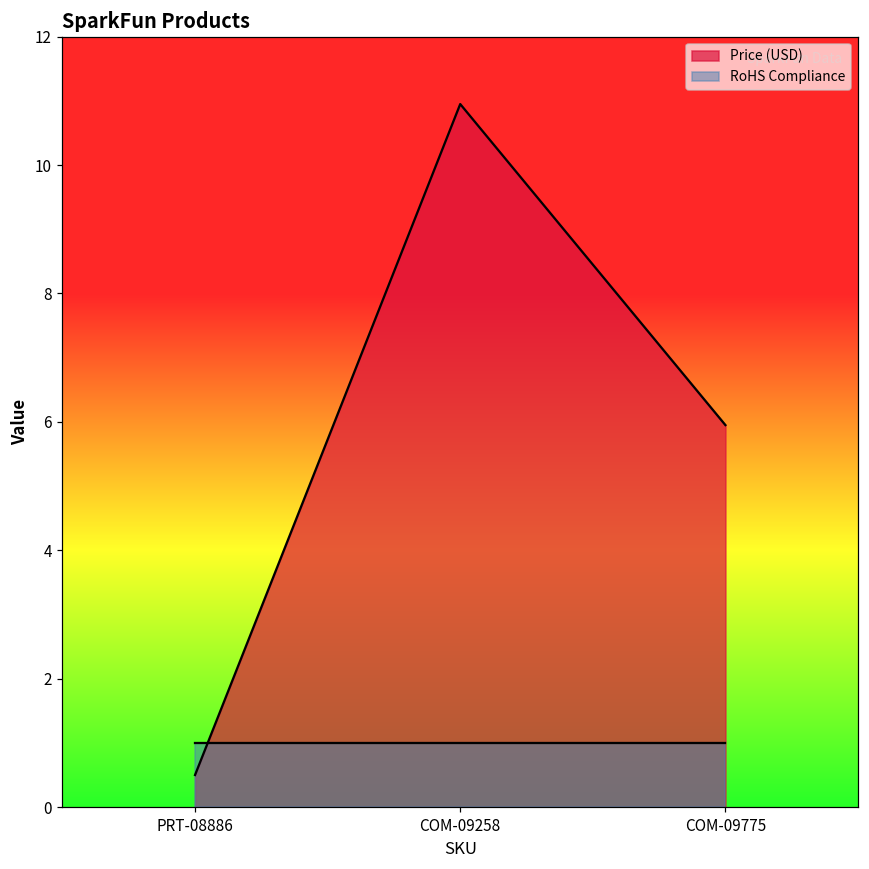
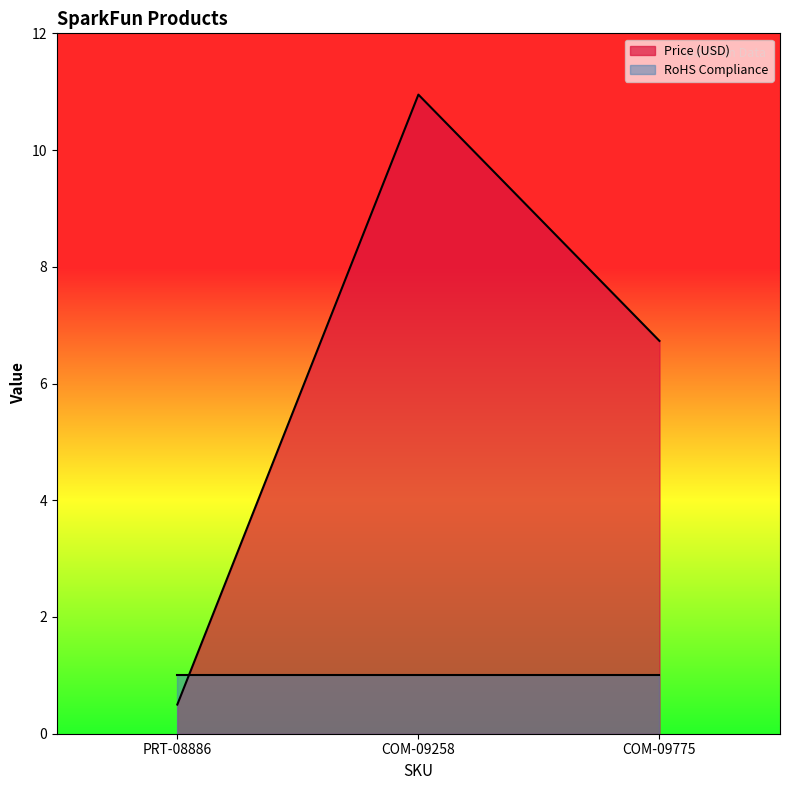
  {
    "Price (USD)": {
      "PRT-08886": 0.5,
      "COM-09258": 11.0,
-     "COM-09775": 6.0
+     "COM-09775": 6.7
    },
    "RoHS Compliance": {
      "PRT-08886": 1.0,
      "COM-09258": 1.0,
      "COM-09775": 1.0
    }
  }
